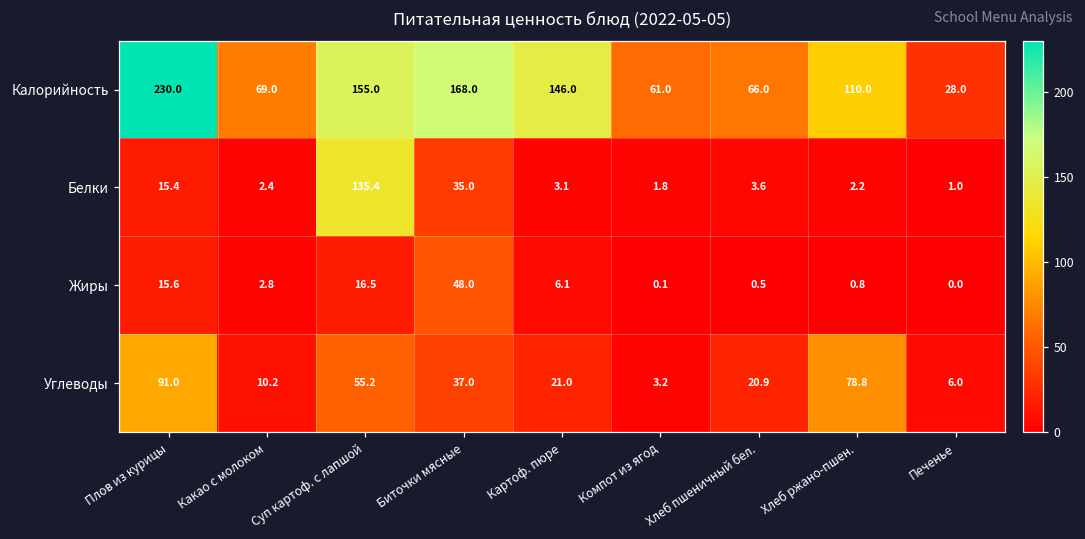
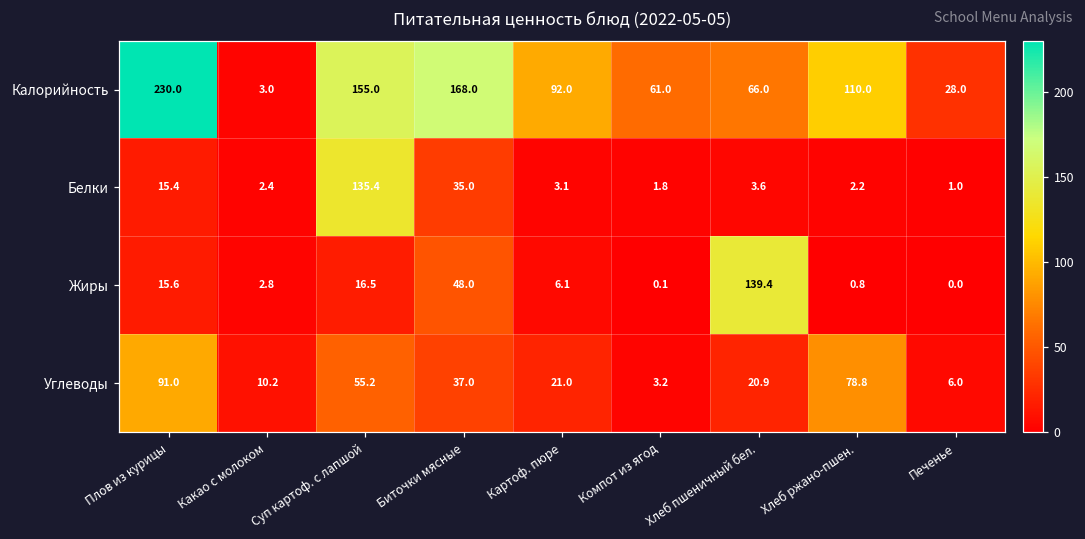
  {
    "Калорийность": {
      "Плов из курицы": 230.0,
-     "Какао с молоком": 69.0,
+     "Какао с молоком": 3.0,
      "Суп картоф. с лапшой": 155.0,
      "Биточки мясные": 168.0,
-     "Картоф. пюре": 146.0,
+     "Картоф. пюре": 92.0,
      "Компот из ягод": 61.0,
      "Хлеб пшеничный бел.": 66.0,
      "Хлеб ржано-пшен.": 110.0,
      "Печенье": 28.0
    },
    "Белки": {
      "Плов из курицы": 15.4,
      "Какао с молоком": 2.4,
      "Суп картоф. с лапшой": 135.4,
      "Биточки мясные": 35.0,
      "Картоф. пюре": 3.1,
      "Компот из ягод": 1.8,
      "Хлеб пшеничный бел.": 3.6,
      "Хлеб ржано-пшен.": 2.2,
      "Печенье": 1.0
    },
    "Жиры": {
      "Плов из курицы": 15.6,
      "Какао с молоком": 2.8,
      "Суп картоф. с лапшой": 16.5,
      "Биточки мясные": 48.0,
      "Картоф. пюре": 6.1,
      "Компот из ягод": 0.1,
-     "Хлеб пшеничный бел.": 0.5,
+     "Хлеб пшеничный бел.": 139.4,
      "Хлеб ржано-пшен.": 0.8,
      "Печенье": 0.0
    },
    "Углеводы": {
      "Плов из курицы": 91.0,
      "Какао с молоком": 10.2,
      "Суп картоф. с лапшой": 55.2,
      "Биточки мясные": 37.0,
      "Картоф. пюре": 21.0,
      "Компот из ягод": 3.2,
      "Хлеб пшеничный бел.": 20.9,
      "Хлеб ржано-пшен.": 78.8,
      "Печенье": 6.0
    }
  }
